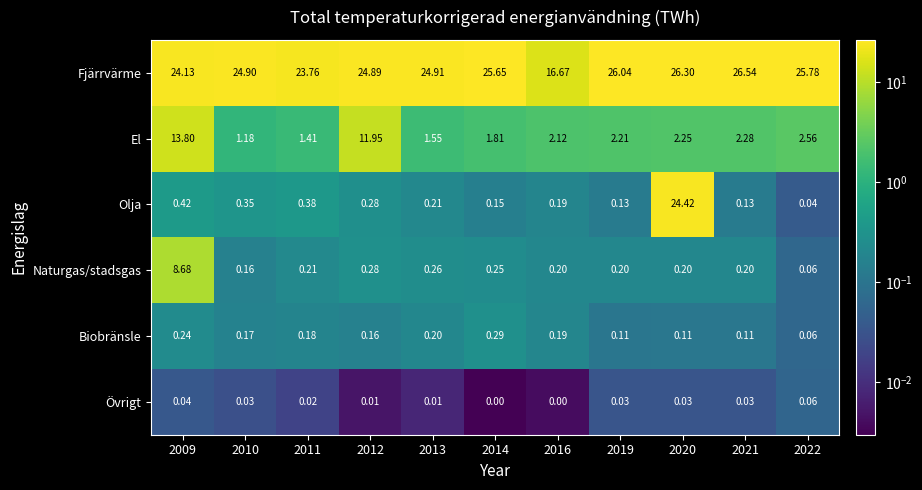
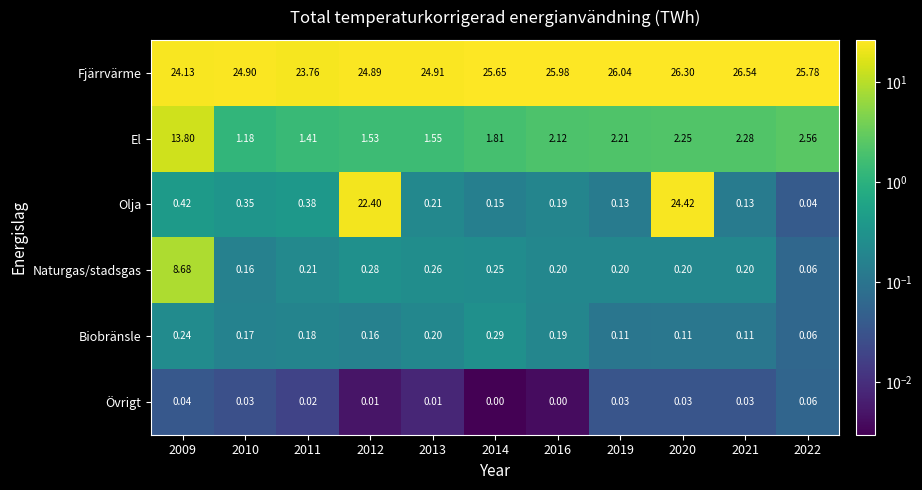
  {
    "Fjärrvärme": {
      "2009": 24.13,
      "2010": 24.90,
      "2011": 23.76,
      "2012": 24.89,
      "2013": 24.91,
      "2014": 25.65,
-     "2016": 16.67,
+     "2016": 25.98,
      "2019": 26.04,
      "2020": 26.30,
      "2021": 26.54,
      "2022": 25.78
    },
    "El": {
      "2009": 13.80,
      "2010": 1.18,
      "2011": 1.41,
-     "2012": 11.95,
+     "2012": 1.53,
      "2013": 1.55,
      "2014": 1.81,
      "2016": 2.12,
      "2019": 2.21,
      "2020": 2.25,
      "2021": 2.28,
      "2022": 2.56
    },
    "Olja": {
      "2009": 0.42,
      "2010": 0.35,
      "2011": 0.38,
-     "2012": 0.28,
+     "2012": 22.40,
      "2013": 0.21,
      "2014": 0.15,
      "2016": 0.19,
      "2019": 0.13,
      "2020": 24.42,
      "2021": 0.13,
      "2022": 0.04
    },
    "Naturgas/stadsgas": {
      "2009": 8.68,
      "2010": 0.16,
      "2011": 0.21,
      "2012": 0.28,
      "2013": 0.26,
      "2014": 0.25,
      "2016": 0.20,
      "2019": 0.20,
      "2020": 0.20,
      "2021": 0.20,
      "2022": 0.06
    },
    "Biobränsle": {
      "2009": 0.24,
      "2010": 0.17,
      "2011": 0.18,
      "2012": 0.16,
      "2013": 0.20,
      "2014": 0.29,
      "2016": 0.19,
      "2019": 0.11,
      "2020": 0.11,
      "2021": 0.11,
      "2022": 0.06
    },
    "Övrigt": {
      "2009": 0.04,
      "2010": 0.03,
      "2011": 0.02,
      "2012": 0.01,
      "2013": 0.01,
      "2014": 0.00,
      "2016": 0.00,
      "2019": 0.03,
      "2020": 0.03,
      "2021": 0.03,
      "2022": 0.06
    }
  }
